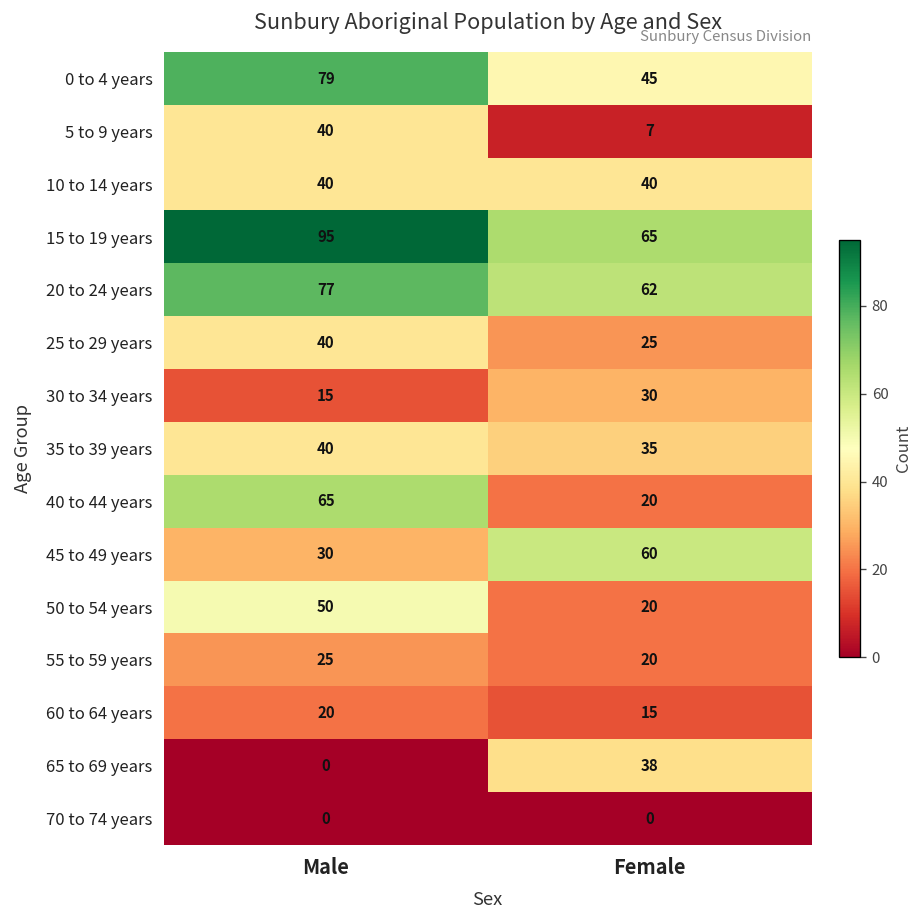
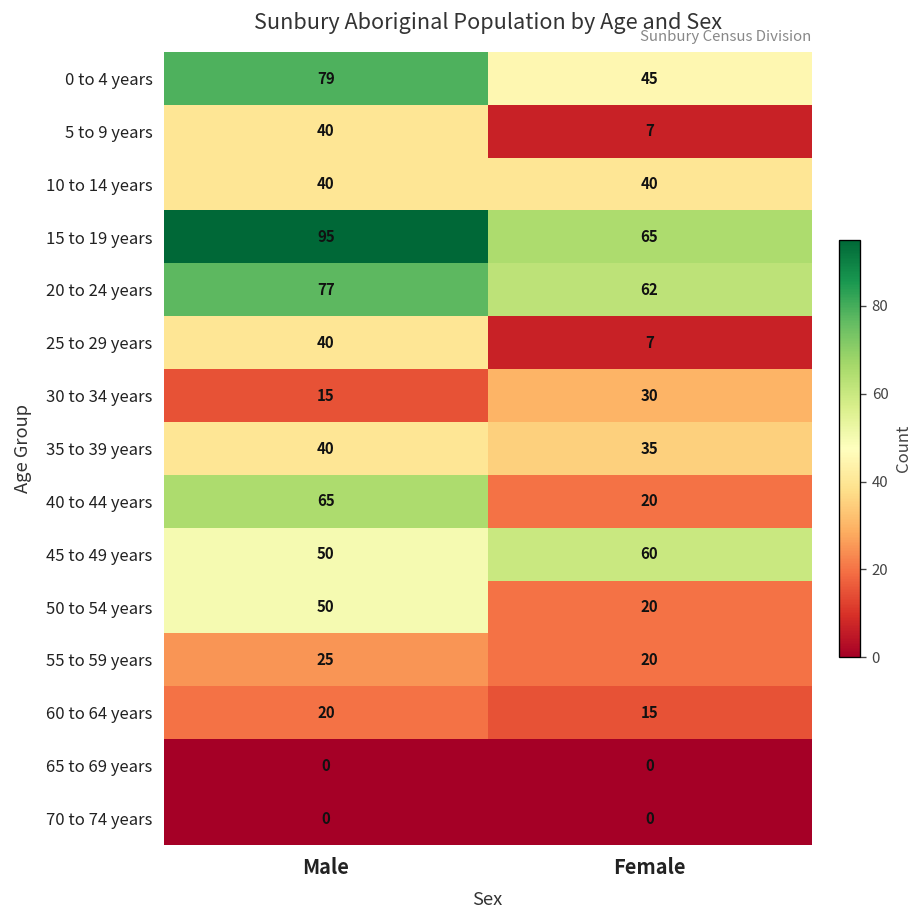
  {
    "0 to 4 years": {
      "Male": 79,
      "Female": 45
    },
    "5 to 9 years": {
      "Male": 40,
      "Female": 7
    },
    "10 to 14 years": {
      "Male": 40,
      "Female": 40
    },
    "15 to 19 years": {
      "Male": 95,
      "Female": 65
    },
    "20 to 24 years": {
      "Male": 77,
      "Female": 62
    },
    "25 to 29 years": {
      "Male": 40,
-     "Female": 25
+     "Female": 7
    },
    "30 to 34 years": {
      "Male": 15,
      "Female": 30
    },
    "35 to 39 years": {
      "Male": 40,
      "Female": 35
    },
    "40 to 44 years": {
      "Male": 65,
      "Female": 20
    },
    "45 to 49 years": {
-     "Male": 30,
+     "Male": 50,
      "Female": 60
    },
    "50 to 54 years": {
      "Male": 50,
      "Female": 20
    },
    "55 to 59 years": {
      "Male": 25,
      "Female": 20
    },
    "60 to 64 years": {
      "Male": 20,
      "Female": 15
    },
    "65 to 69 years": {
      "Male": 0,
-     "Female": 38
+     "Female": 0
    },
    "70 to 74 years": {
      "Male": 0,
      "Female": 0
    }
  }
